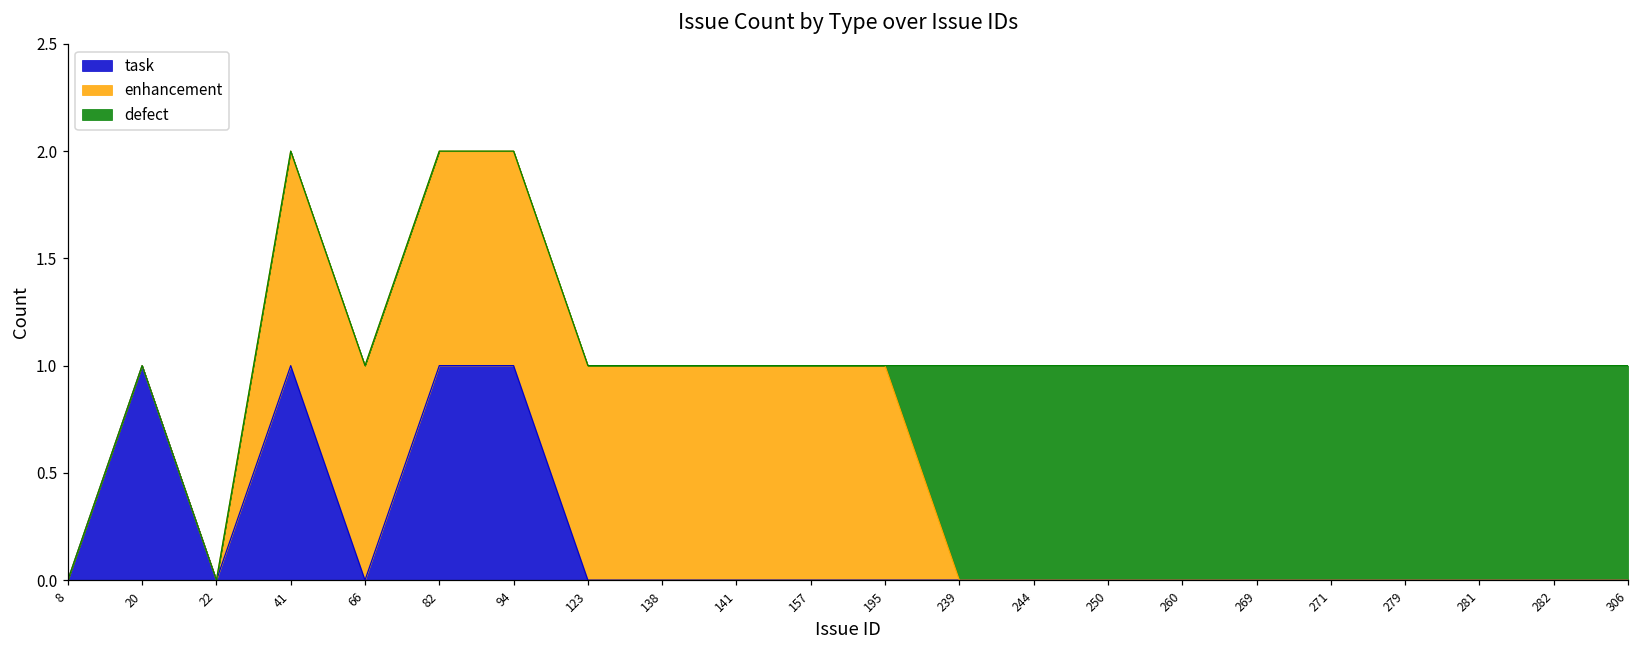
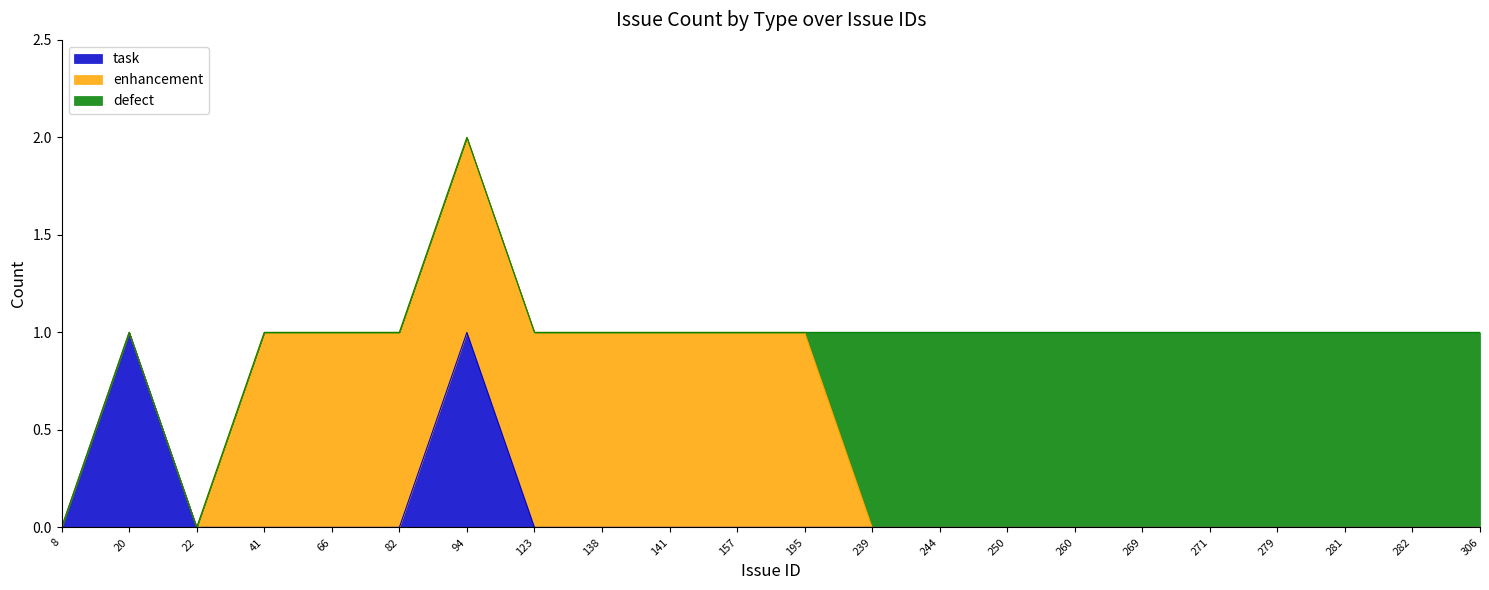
  {
    "task": {
-     "41": 1,
+     "41": 0,
      "66": 0,
-     "82": 1,
+     "82": 0,
      "94": 1,
      "123": 0,
      "138": 0,
      "141": 0,
      "157": 0,
      "195": 0
    },
    "defect": {
      "239": 1,
      "244": 1,
      "250": 1,
      "260": 1,
      "269": 1,
      "271": 1,
      "279": 1,
      "281": 1,
      "282": 1,
      "306": 1
    }
  }
